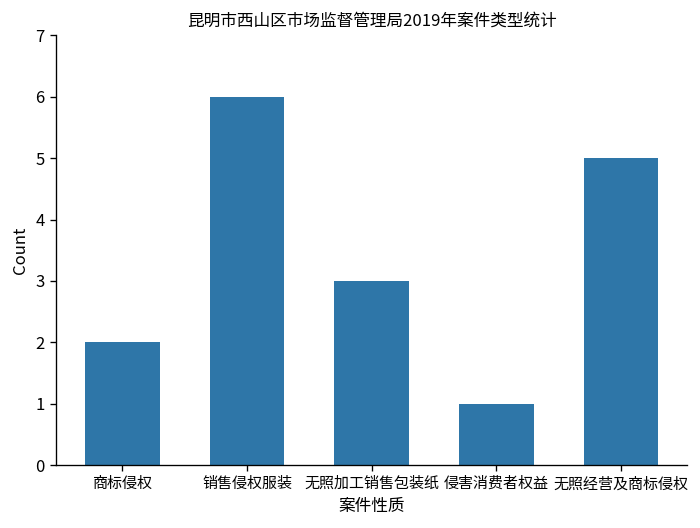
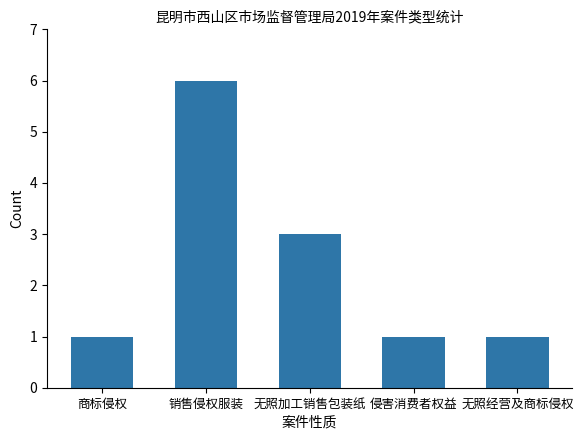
  {
-   "商标侵权": 2,
+   "商标侵权": 1,
    "销售侵权服装": 6,
    "无照加工销售包装纸": 3,
    "侵害消费者权益": 1,
-   "无照经营及商标侵权": 5
+   "无照经营及商标侵权": 1
  }
